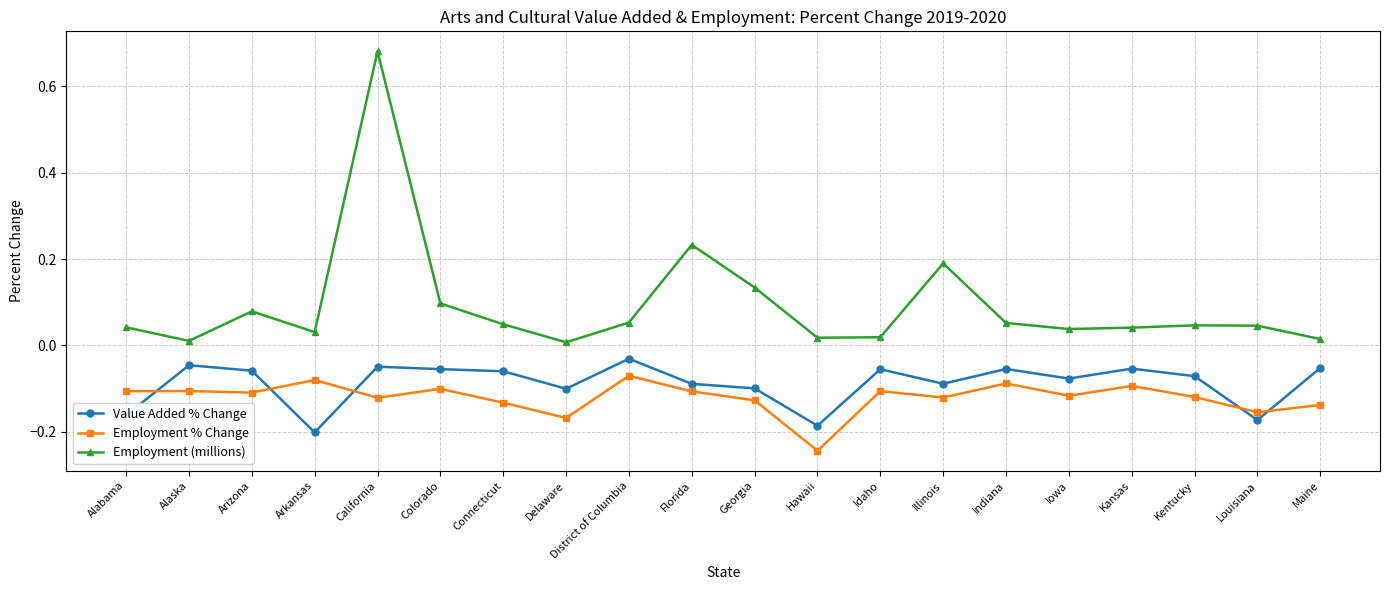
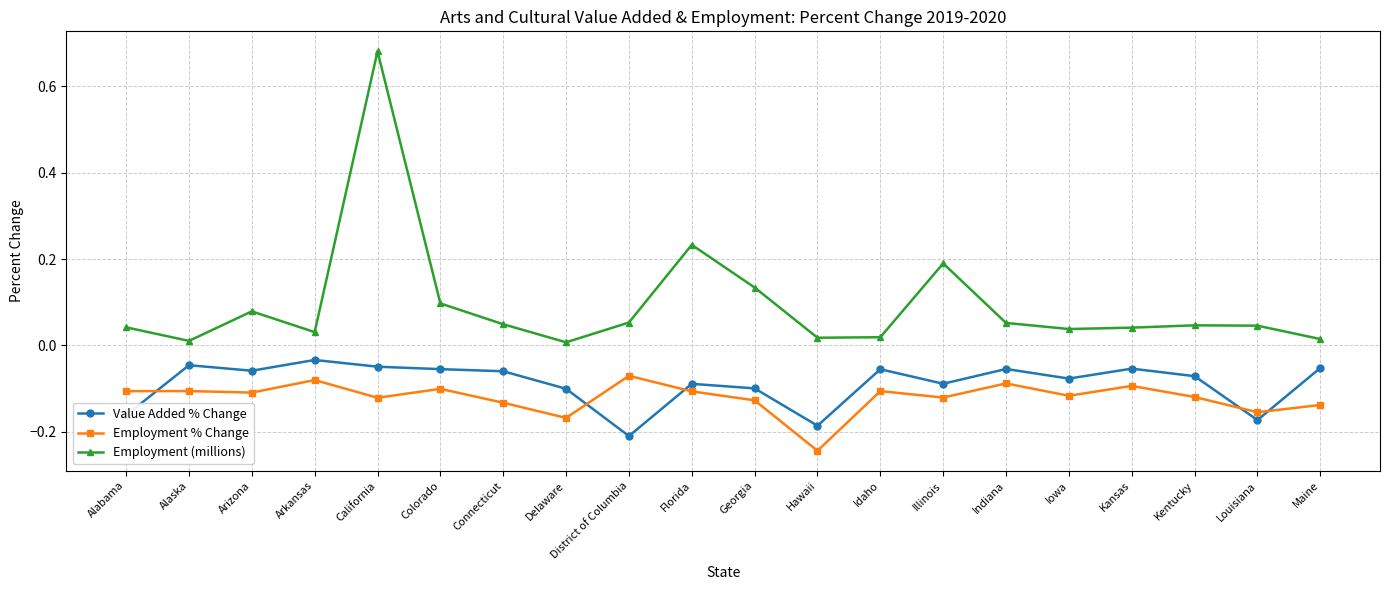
  {
    "Value Added % Change": {
      "Alaska": -0.05,
      "Arizona": -0.06,
-     "Arkansas": -0.20,
+     "Arkansas": -0.03,
      "California": -0.05,
      "Colorado": -0.05,
      "Connecticut": -0.06,
      "Delaware": -0.10,
-     "District of Columbia": -0.03,
+     "District of Columbia": -0.21,
      "Florida": -0.09,
      "Georgia": -0.10,
      "Hawaii": -0.19,
      "Idaho": -0.05,
      "Illinois": -0.09,
      "Indiana": -0.05,
      "Iowa": -0.08,
      "Kansas": -0.05,
      "Kentucky": -0.07,
      "Louisiana": -0.17,
      "Maine": -0.05
    },
    "Employment % Change": {
      "Alabama": -0.11,
      "Alaska": -0.11,
      "Arizona": -0.11,
      "Arkansas": -0.08,
      "California": -0.12,
      "Colorado": -0.10,
      "Connecticut": -0.13,
      "Delaware": -0.17,
      "District of Columbia": -0.07,
      "Florida": -0.11,
      "Georgia": -0.13,
      "Hawaii": -0.24,
      "Idaho": -0.11,
      "Illinois": -0.12,
      "Indiana": -0.09,
      "Iowa": -0.12,
      "Kansas": -0.09,
      "Kentucky": -0.12,
      "Louisiana": -0.15,
      "Maine": -0.14
    },
    "Employment (millions)": {
      "Alabama": 0.04,
      "Alaska": 0.01,
      "Arizona": 0.08,
      "Arkansas": 0.03,
      "California": 0.68,
      "Colorado": 0.10,
      "Connecticut": 0.05,
      "Delaware": 0.01,
      "District of Columbia": 0.05,
      "Florida": 0.23,
      "Georgia": 0.13,
      "Hawaii": 0.02,
      "Idaho": 0.02,
      "Illinois": 0.19,
      "Indiana": 0.05,
      "Iowa": 0.04,
      "Kansas": 0.04,
      "Kentucky": 0.05,
      "Louisiana": 0.05,
      "Maine": 0.01
    }
  }
